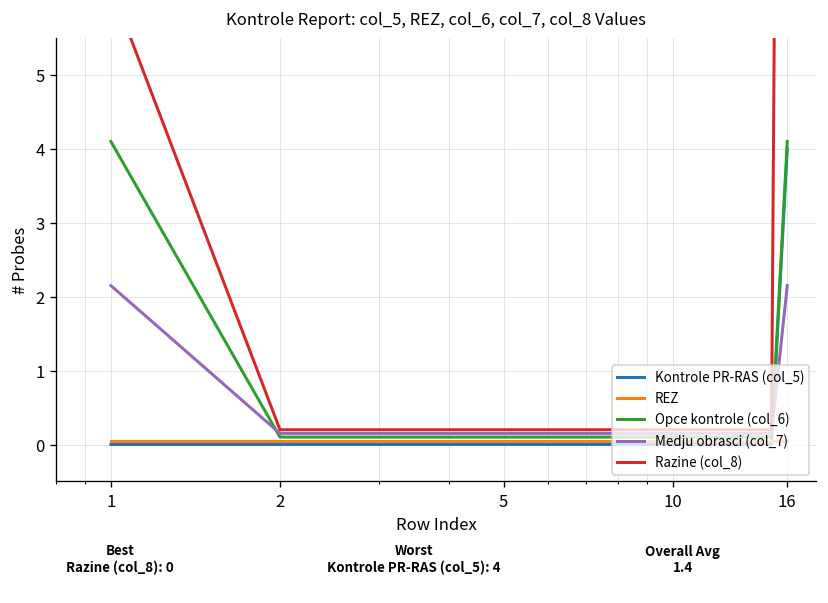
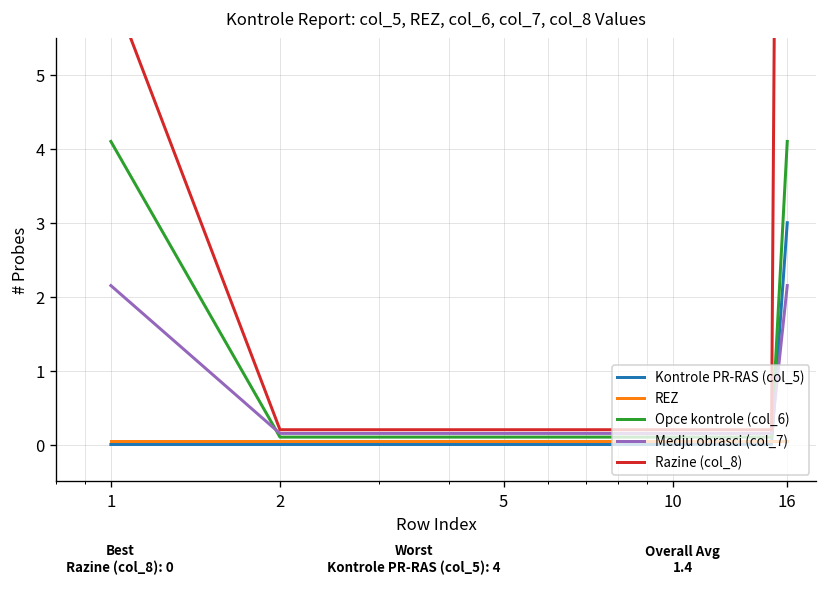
  {
    "Kontrole PR-RAS (col_5)": {
      "1": 0,
      "2": 0,
      "5": 0,
-     "16": 4
+     "16": 3
    },
    "REZ": {
      "1": 0.1,
      "2": 0.1,
      "5": 0.1
    },
    "Opce kontrole (col_6)": {
      "1": 4.1,
      "2": 0.1,
      "5": 0.1,
      "16": 4.1
    },
    "Medju obrasci (col_7)": {
      "1": 2.2,
      "2": 0.2,
      "5": 0.2,
      "16": 2.2
    },
    "Razine (col_8)": {
      "2": 0.2,
      "5": 0.2
    }
  }
